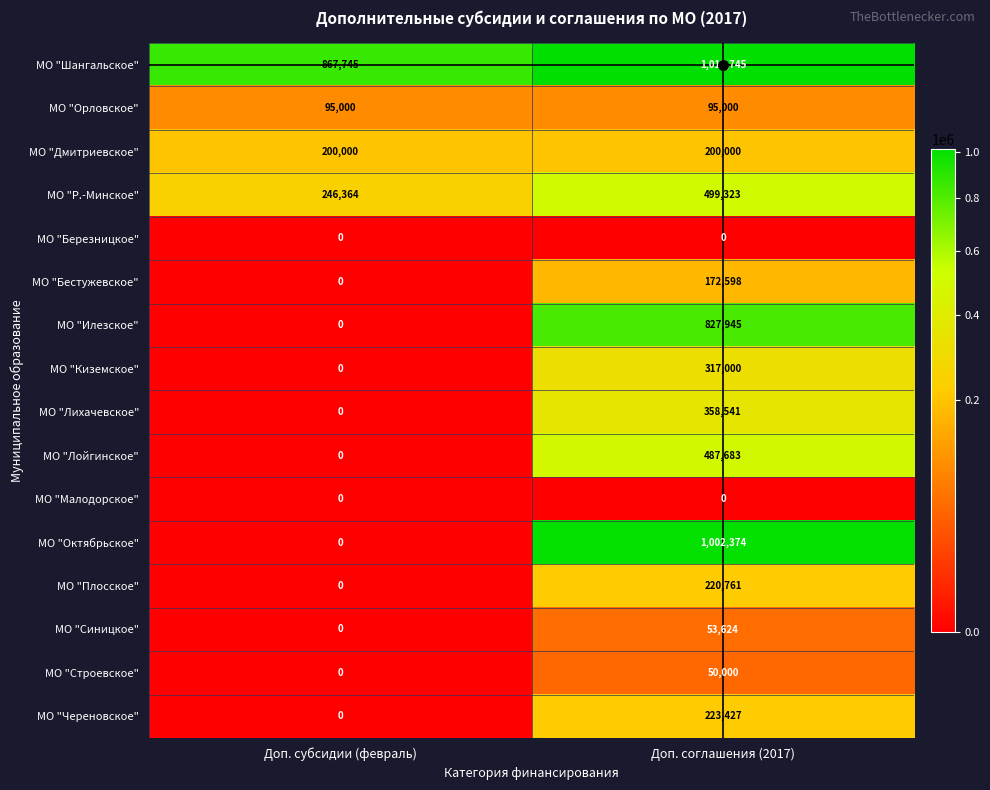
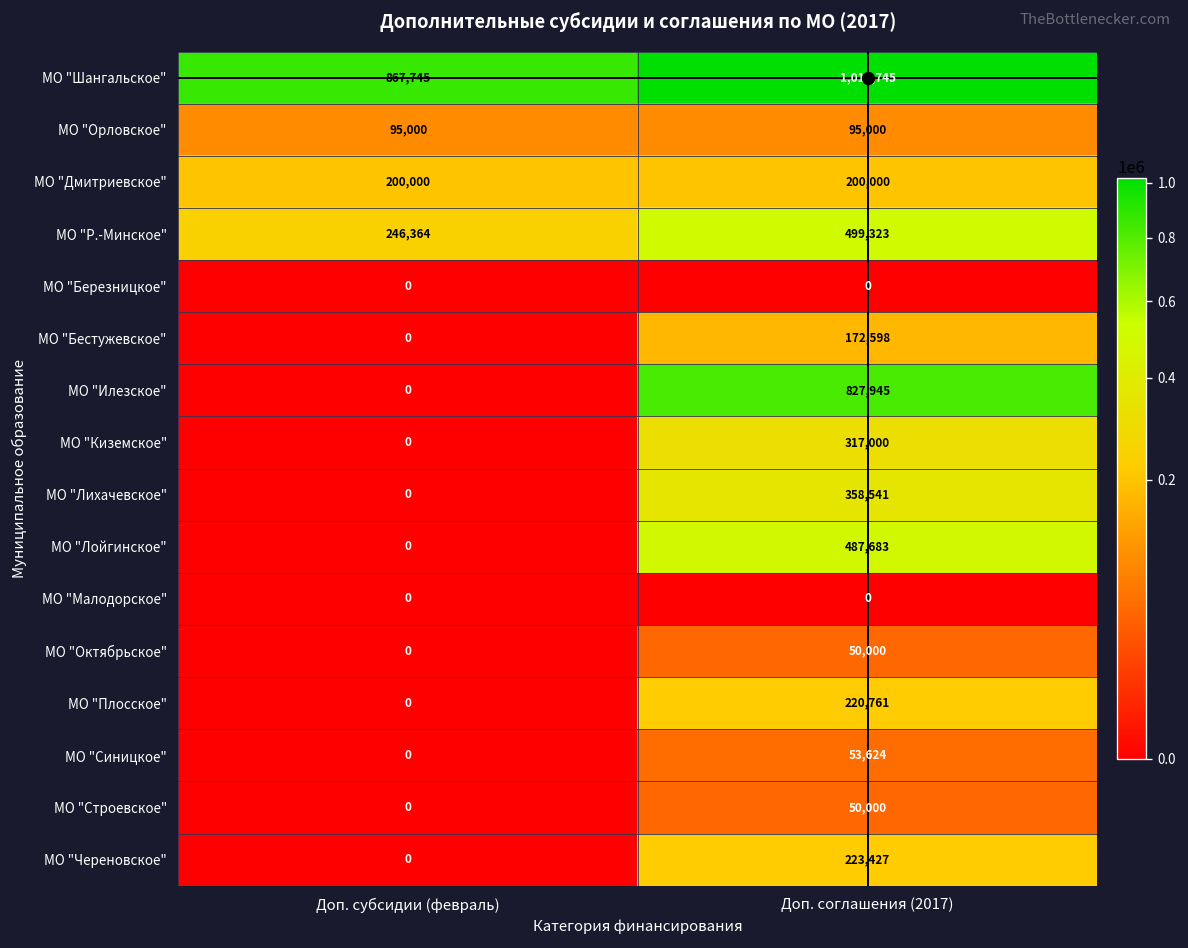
  {
    "МО \"Шангальское\"": {
      "Доп. субсидии (февраль)": "867,745"
    },
    "МО \"Орловское\"": {
      "Доп. субсидии (февраль)": "95,000",
      "Доп. соглашения (2017)": "95,000"
    },
    "МО \"Дмитриевское\"": {
      "Доп. субсидии (февраль)": "200,000",
      "Доп. соглашения (2017)": "200,000"
    },
    "МО \"Р.-Минское\"": {
      "Доп. субсидии (февраль)": "246,364",
      "Доп. соглашения (2017)": "499,323"
    },
    "МО \"Березницкое\"": {
      "Доп. субсидии (февраль)": "0",
      "Доп. соглашения (2017)": "0"
    },
    "МО \"Бестужевское\"": {
      "Доп. субсидии (февраль)": "0",
      "Доп. соглашения (2017)": "172,598"
    },
    "МО \"Илезское\"": {
      "Доп. субсидии (февраль)": "0",
      "Доп. соглашения (2017)": "827,945"
    },
    "МО \"Киземское\"": {
      "Доп. субсидии (февраль)": "0",
      "Доп. соглашения (2017)": "317,000"
    },
    "МО \"Лихачевское\"": {
      "Доп. субсидии (февраль)": "0",
      "Доп. соглашения (2017)": "358,541"
    },
    "МО \"Лойгинское\"": {
      "Доп. субсидии (февраль)": "0",
      "Доп. соглашения (2017)": "487,683"
    },
    "МО \"Малодорское\"": {
      "Доп. субсидии (февраль)": "0",
      "Доп. соглашения (2017)": "0"
    },
    "МО \"Октябрьское\"": {
      "Доп. субсидии (февраль)": "0",
-     "Доп. соглашения (2017)": "1,002,374"
+     "Доп. соглашения (2017)": "50,000"
    },
    "МО \"Плосское\"": {
      "Доп. субсидии (февраль)": "0",
      "Доп. соглашения (2017)": "220,761"
    },
    "МО \"Синицкое\"": {
      "Доп. субсидии (февраль)": "0",
      "Доп. соглашения (2017)": "53,624"
    },
    "МО \"Строевское\"": {
      "Доп. субсидии (февраль)": "0",
      "Доп. соглашения (2017)": "50,000"
    },
    "МО \"Череновское\"": {
      "Доп. субсидии (февраль)": "0",
      "Доп. соглашения (2017)": "223,427"
    }
  }
